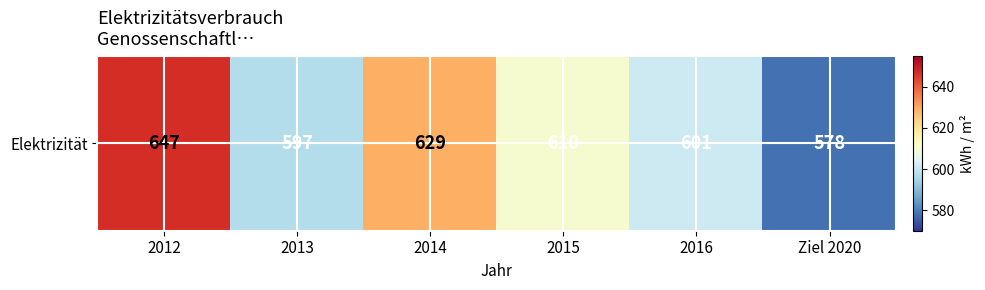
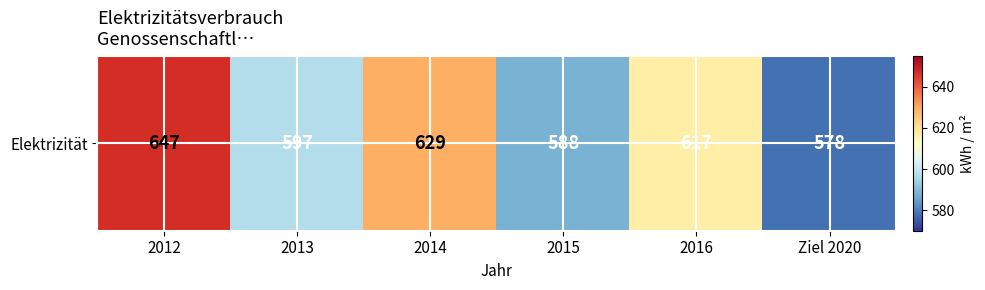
  {
    "Elektrizität": {
      "2012": 647,
      "2013": 597,
      "2014": 629,
-     "2015": 610,
-     "2016": 601,
+     "2015": 588,
+     "2016": 617,
      "Ziel 2020": 578
    }
  }
